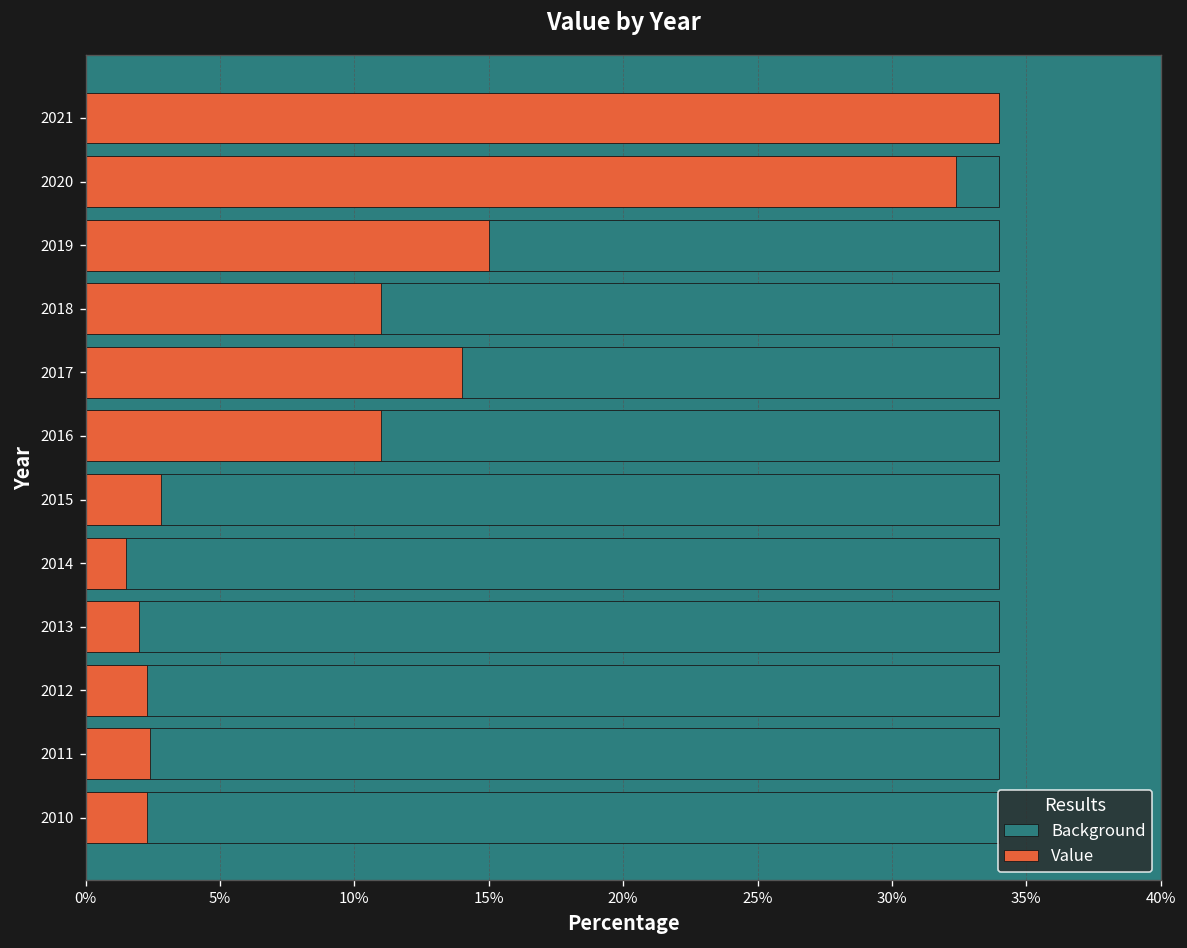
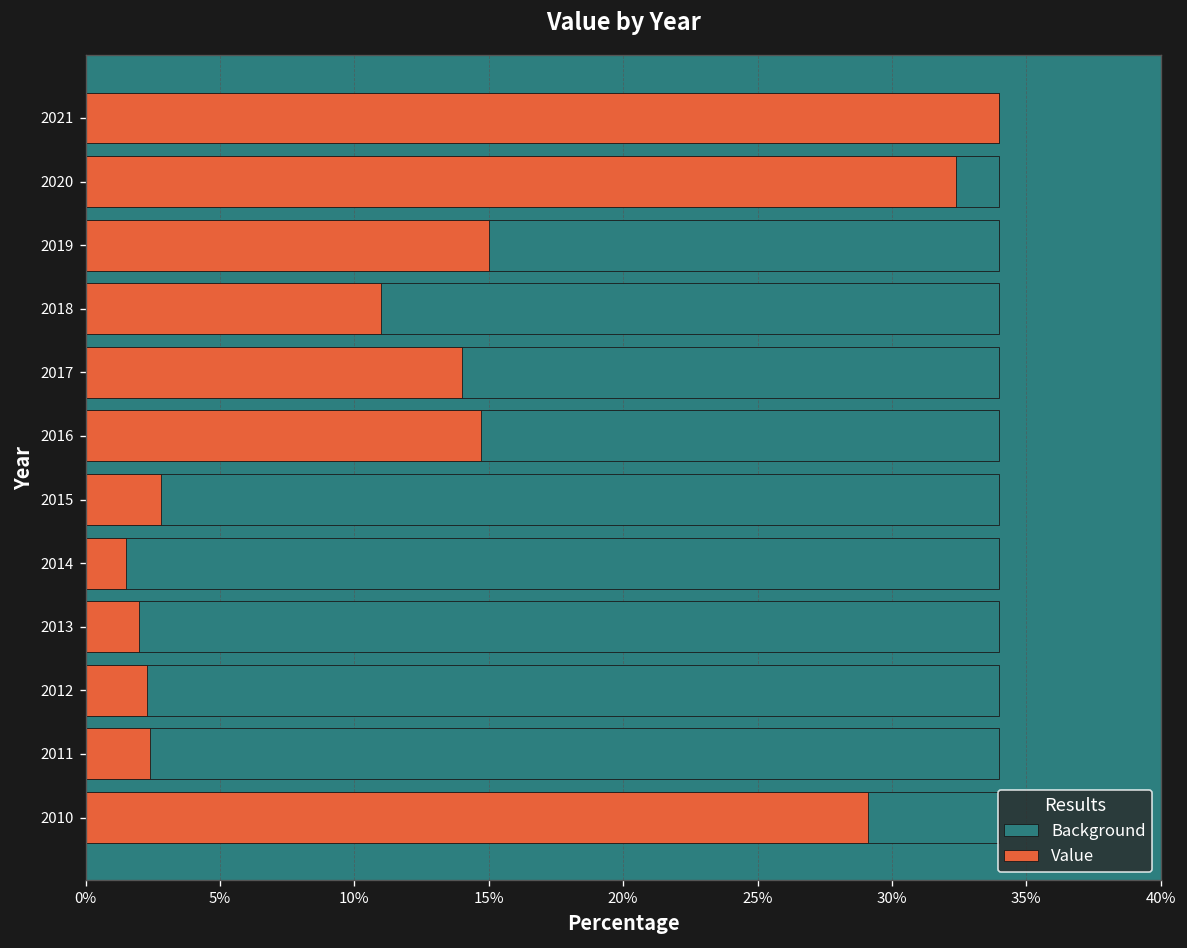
  {
    "Background": {
      "2021": "34.0%",
      "2020": "34.0%",
      "2019": "34.0%",
      "2018": "34.0%",
      "2017": "34.0%",
      "2016": "34.0%",
      "2015": "34.0%",
      "2014": "34.0%",
      "2013": "34.0%",
      "2012": "34.0%",
      "2011": "34.0%"
    },
    "Value": {
      "2021": "34.0%",
-     "2016": "11.0%",
-     "2010": "2.3%"
+     "2016": "14.7%",
+     "2010": "29.1%"
    }
  }
